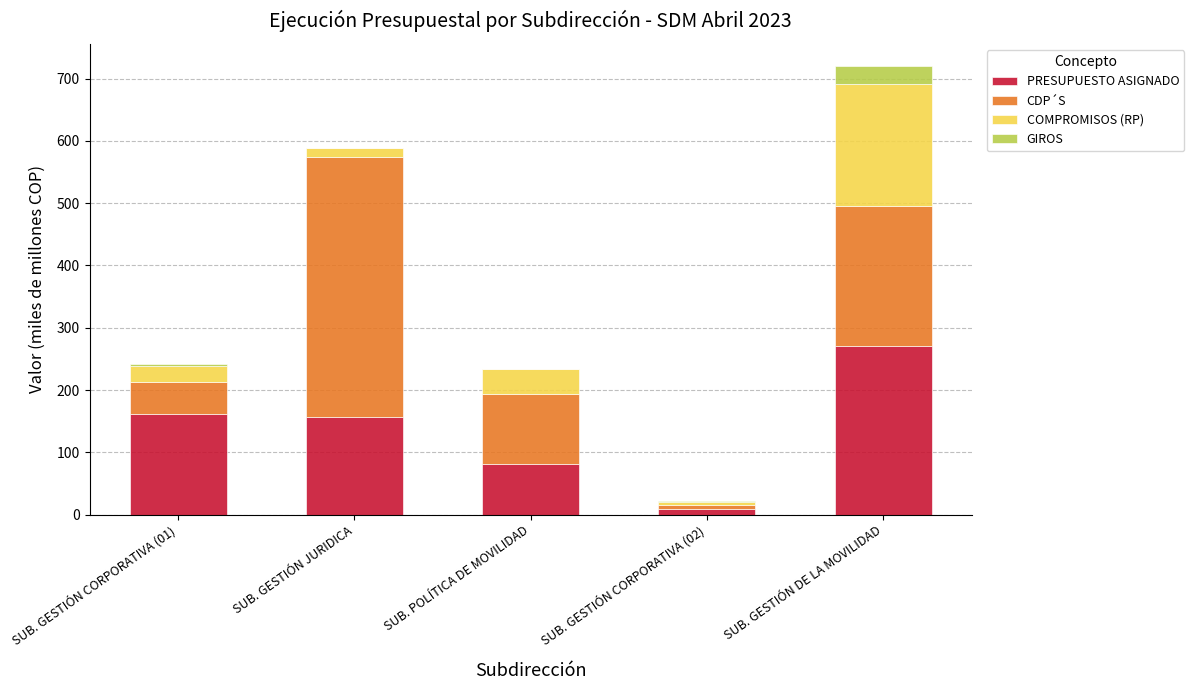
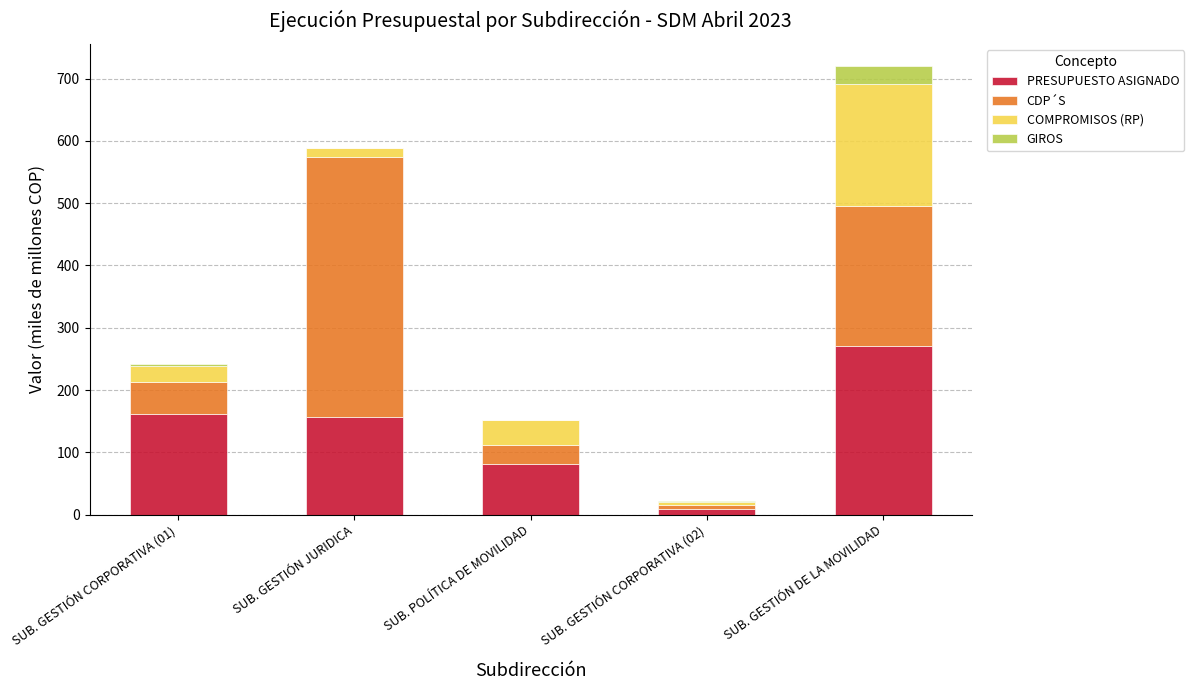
  {
    "PRESUPUESTO ASIGNADO": {
      "SUB. GESTIÓN CORPORATIVA (01)": 160,
      "SUB. GESTIÓN JURIDICA": 160,
      "SUB. POLÍTICA DE MOVILIDAD": 80,
      "SUB. GESTIÓN CORPORATIVA (02)": 10,
      "SUB. GESTIÓN DE LA MOVILIDAD": 270
    },
    "CDP´S": {
      "SUB. GESTIÓN CORPORATIVA (01)": 50,
      "SUB. GESTIÓN JURIDICA": 420,
-     "SUB. POLÍTICA DE MOVILIDAD": 110,
+     "SUB. POLÍTICA DE MOVILIDAD": 30,
      "SUB. GESTIÓN CORPORATIVA (02)": 10,
      "SUB. GESTIÓN DE LA MOVILIDAD": 220
    },
    "COMPROMISOS (RP)": {
      "SUB. GESTIÓN CORPORATIVA (01)": 20,
      "SUB. GESTIÓN JURIDICA": 10,
      "SUB. POLÍTICA DE MOVILIDAD": 40,
      "SUB. GESTIÓN CORPORATIVA (02)": 10,
      "SUB. GESTIÓN DE LA MOVILIDAD": 200
    },
    "GIROS": {
      "SUB. GESTIÓN DE LA MOVILIDAD": 30
    }
  }
